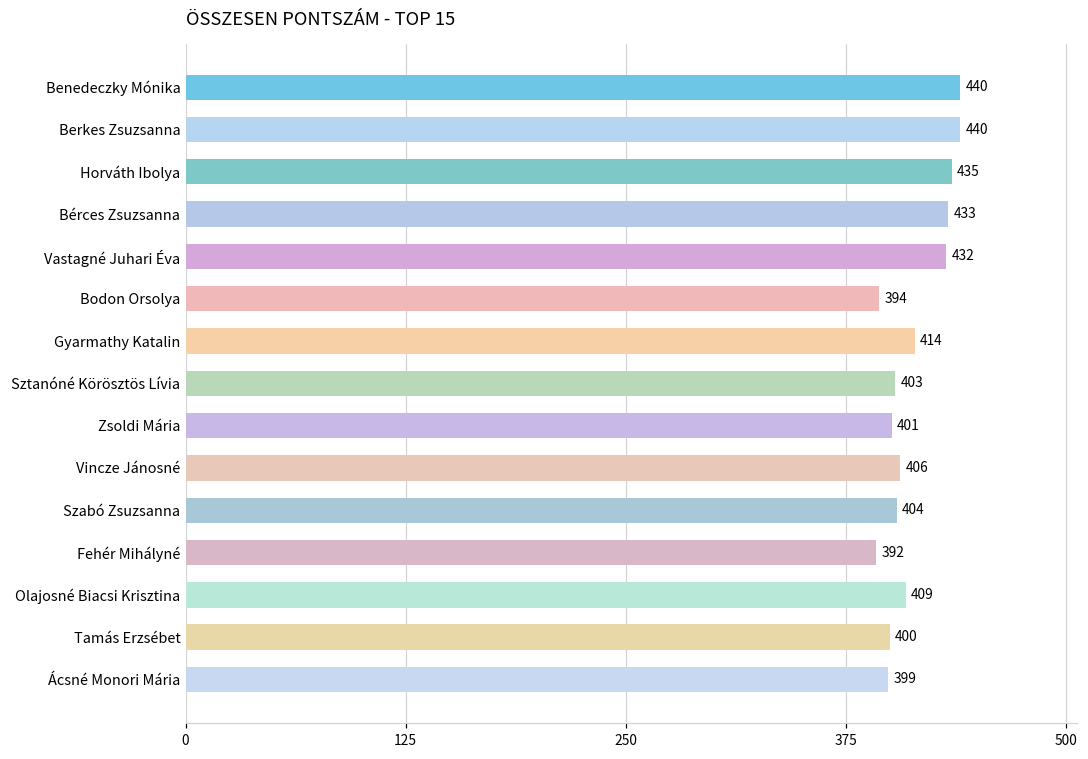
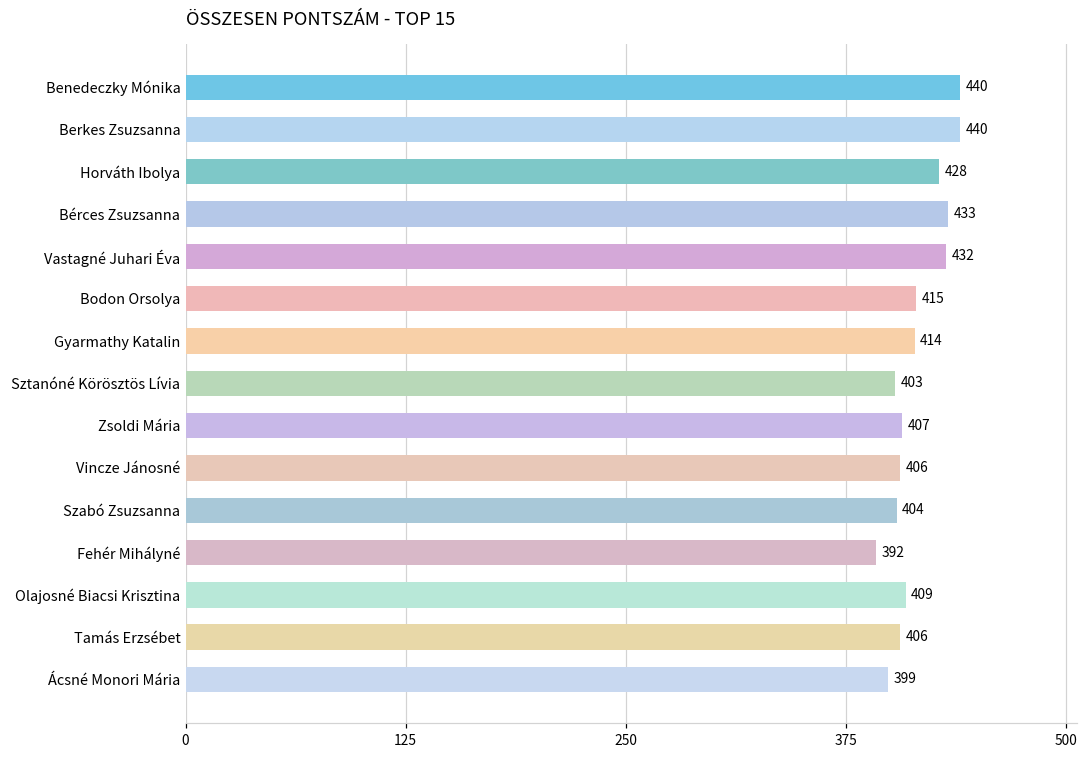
  {
    "Benedeczky Mónika": 440,
    "Berkes Zsuzsanna": 440,
-   "Horváth Ibolya": 435,
+   "Horváth Ibolya": 428,
    "Bérces Zsuzsanna": 433,
    "Vastagné Juhari Éva": 432,
-   "Bodon Orsolya": 394,
+   "Bodon Orsolya": 415,
    "Gyarmathy Katalin": 414,
    "Sztanóné Körösztös Lívia": 403,
-   "Zsoldi Mária": 401,
+   "Zsoldi Mária": 407,
    "Vincze Jánosné": 406,
    "Szabó Zsuzsanna": 404,
    "Fehér Mihályné": 392,
    "Olajosné Biacsi Krisztina": 409,
-   "Tamás Erzsébet": 400,
+   "Tamás Erzsébet": 406,
    "Ácsné Monori Mária": 399
  }
